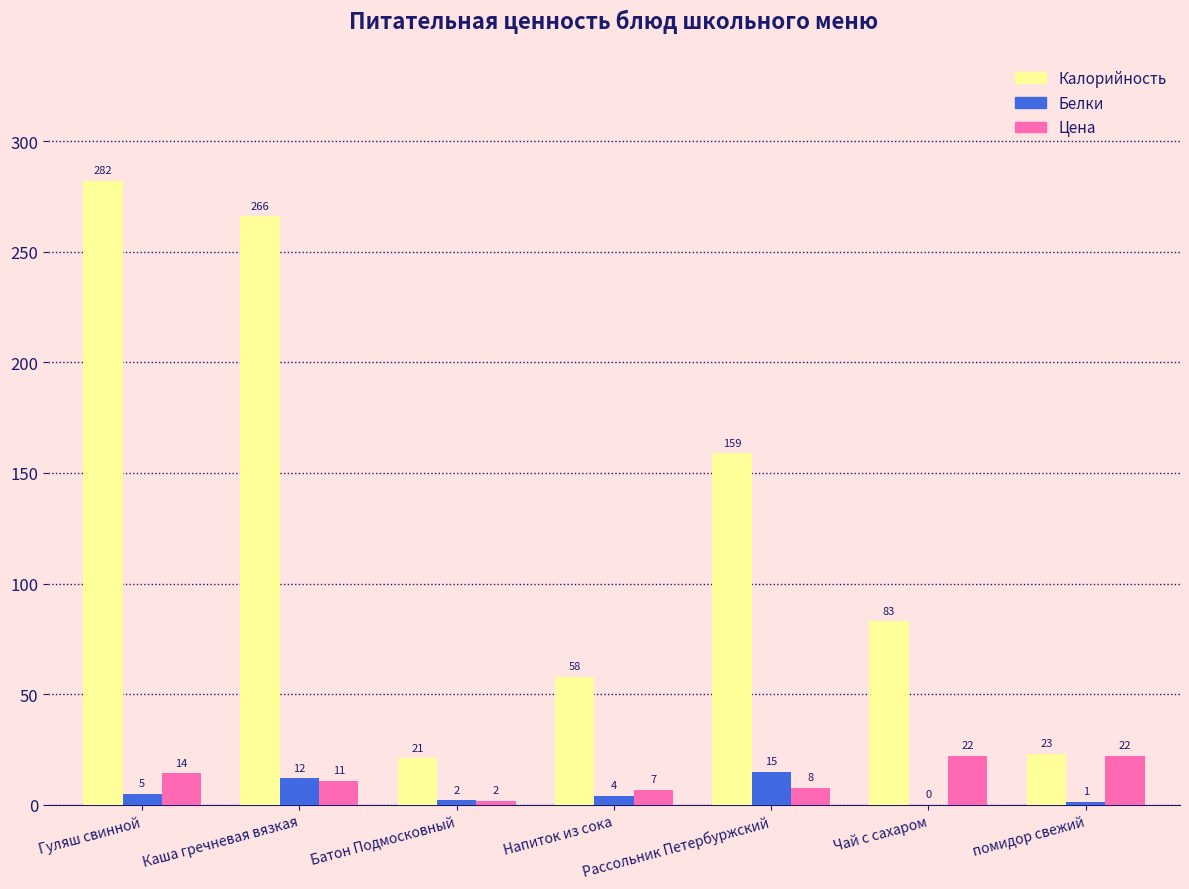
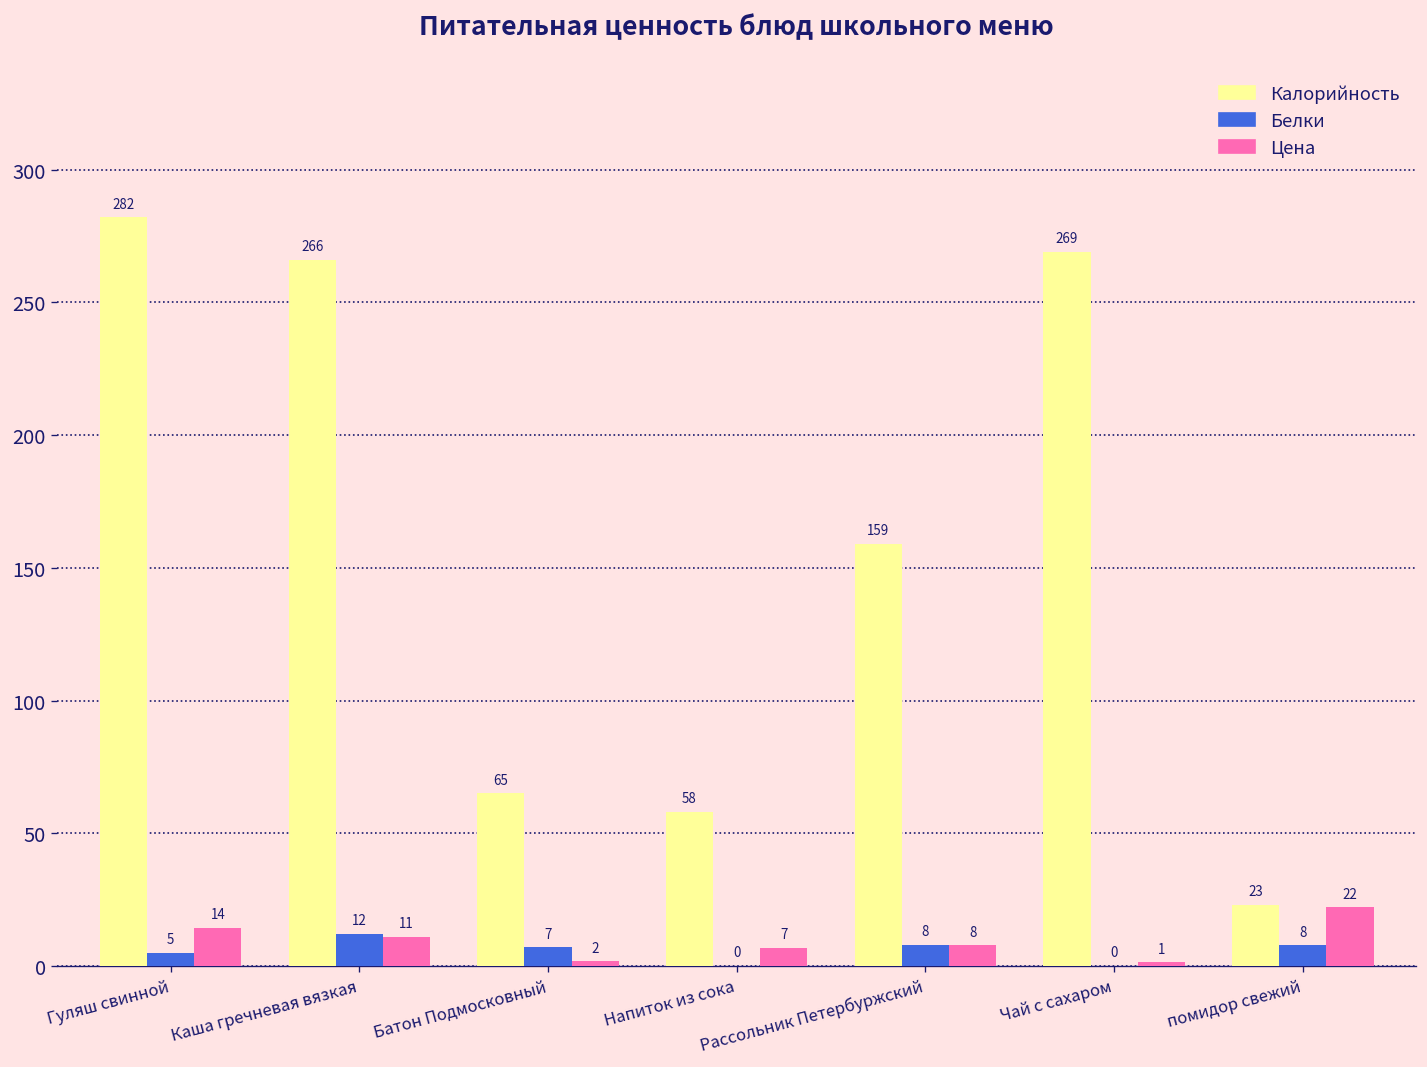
  {
    "Калорийность": {
      "Гуляш свинной": 282,
      "Каша гречневая вязкая": 266,
-     "Батон Подмосковный": 21,
+     "Батон Подмосковный": 65,
      "Напиток из сока": 58,
      "Рассольник Петербуржский": 159,
-     "Чай с сахаром": 83,
+     "Чай с сахаром": 269,
      "помидор свежий": 23
    },
    "Белки": {
      "Гуляш свинной": 5,
      "Каша гречневая вязкая": 12,
-     "Батон Подмосковный": 2,
-     "Напиток из сока": 4,
-     "Рассольник Петербуржский": 15,
+     "Батон Подмосковный": 7,
+     "Напиток из сока": 0,
+     "Рассольник Петербуржский": 8,
      "Чай с сахаром": 0,
-     "помидор свежий": 1
+     "помидор свежий": 8
    },
    "Цена": {
      "Гуляш свинной": 14,
      "Каша гречневая вязкая": 11,
      "Батон Подмосковный": 2,
      "Напиток из сока": 7,
      "Рассольник Петербуржский": 8,
-     "Чай с сахаром": 22,
+     "Чай с сахаром": 1,
      "помидор свежий": 22
    }
  }
